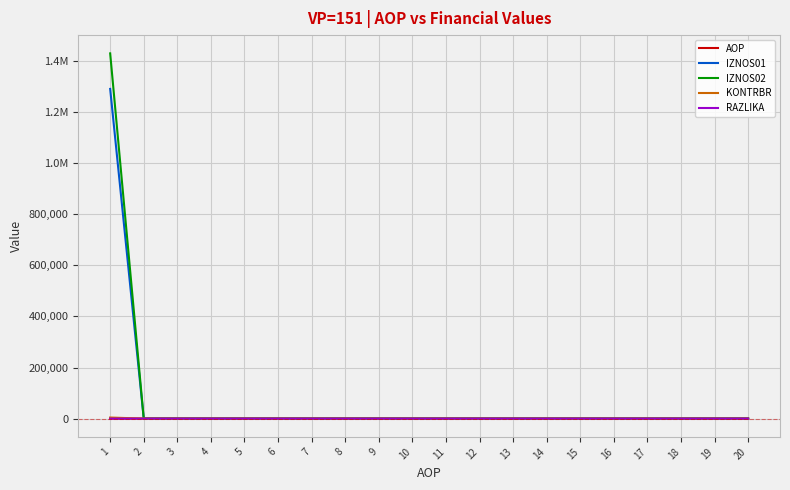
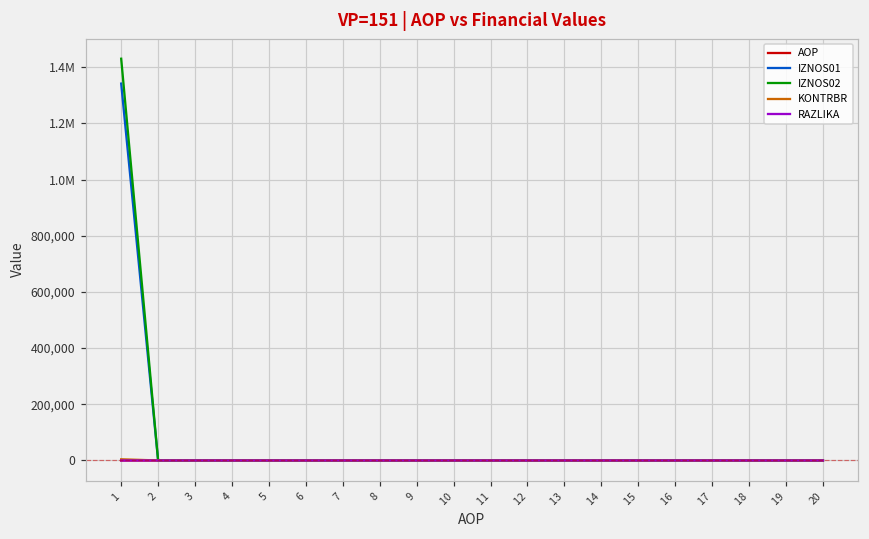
  {
    "IZNOS01": {
-     "1": "1,290,000"
+     "1": "1,340,000"
    },
    "IZNOS02": {
      "1": "1,430,000"
    }
  }
